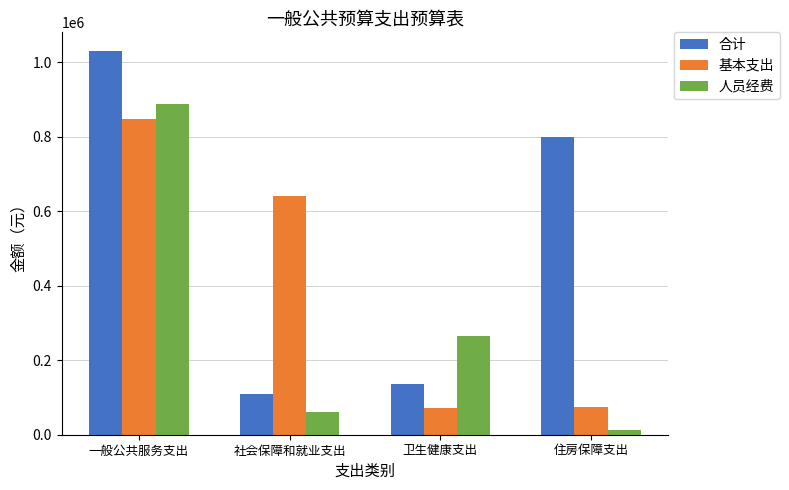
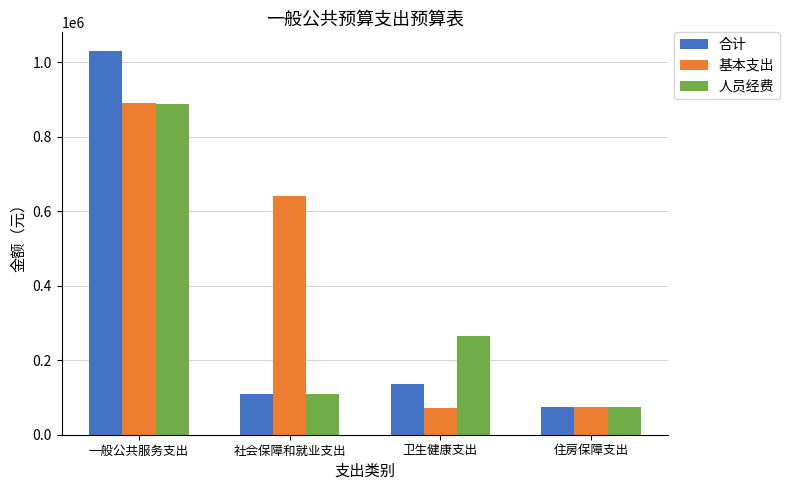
  {
    "合计": {
      "一般公共服务支出": 1030000,
      "社会保障和就业支出": 110000,
      "卫生健康支出": 140000,
-     "住房保障支出": 800000
+     "住房保障支出": 70000
    },
    "基本支出": {
-     "一般公共服务支出": 850000,
+     "一般公共服务支出": 890000,
      "社会保障和就业支出": 640000,
      "卫生健康支出": 70000,
      "住房保障支出": 70000
    },
    "人员经费": {
      "一般公共服务支出": 890000,
-     "社会保障和就业支出": 60000,
+     "社会保障和就业支出": 110000,
      "卫生健康支出": 260000,
-     "住房保障支出": 10000
+     "住房保障支出": 70000
    }
  }
